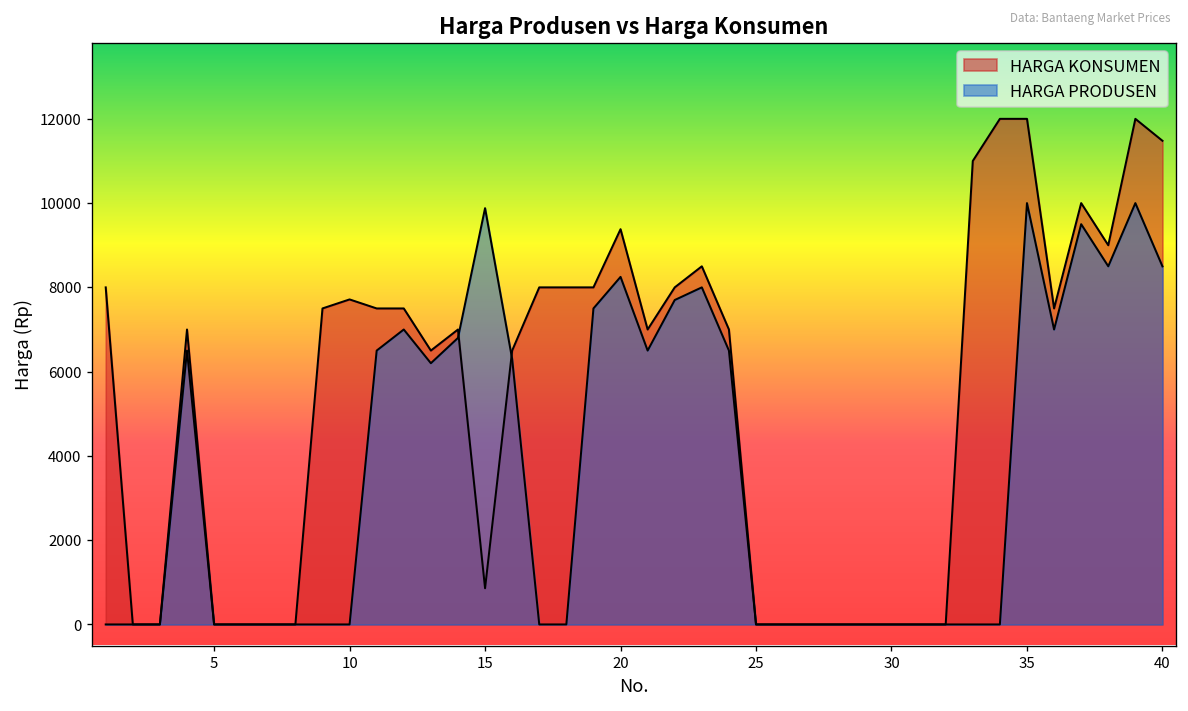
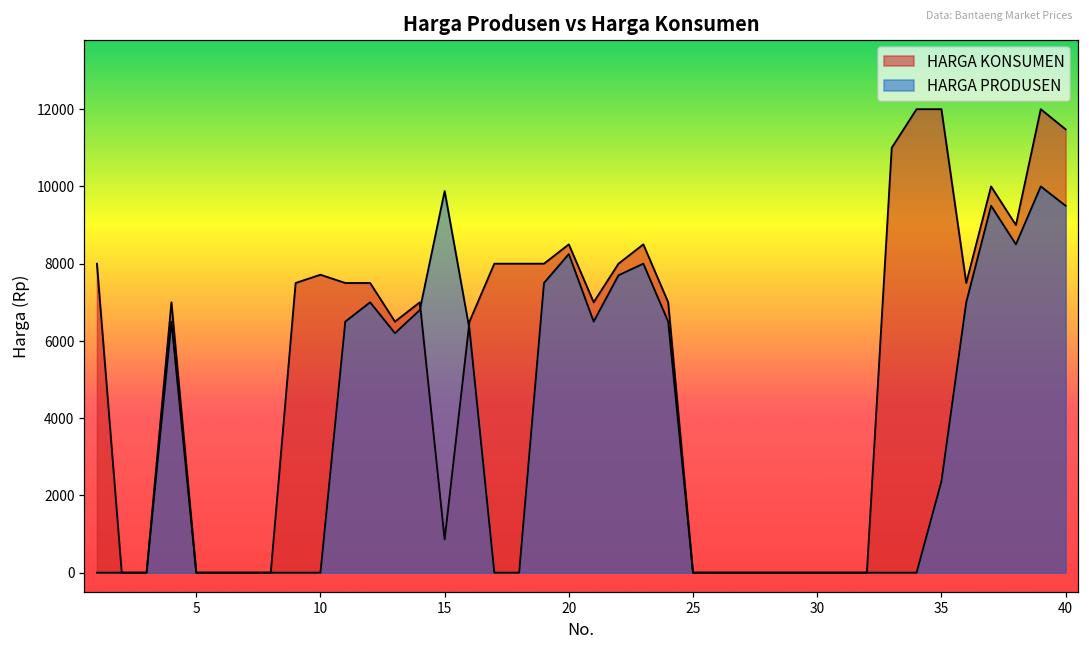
  {
    "HARGA KONSUMEN": {
      "10": 7700,
      "15": 900,
-     "20": 9400,
+     "20": 8500,
      "35": 12000,
      "40": 11500
    },
    "HARGA PRODUSEN": {
      "10": 0,
      "15": 9900,
      "20": 8200,
-     "35": 10000,
-     "40": 8500
+     "35": 2400,
+     "40": 9500
    }
  }
